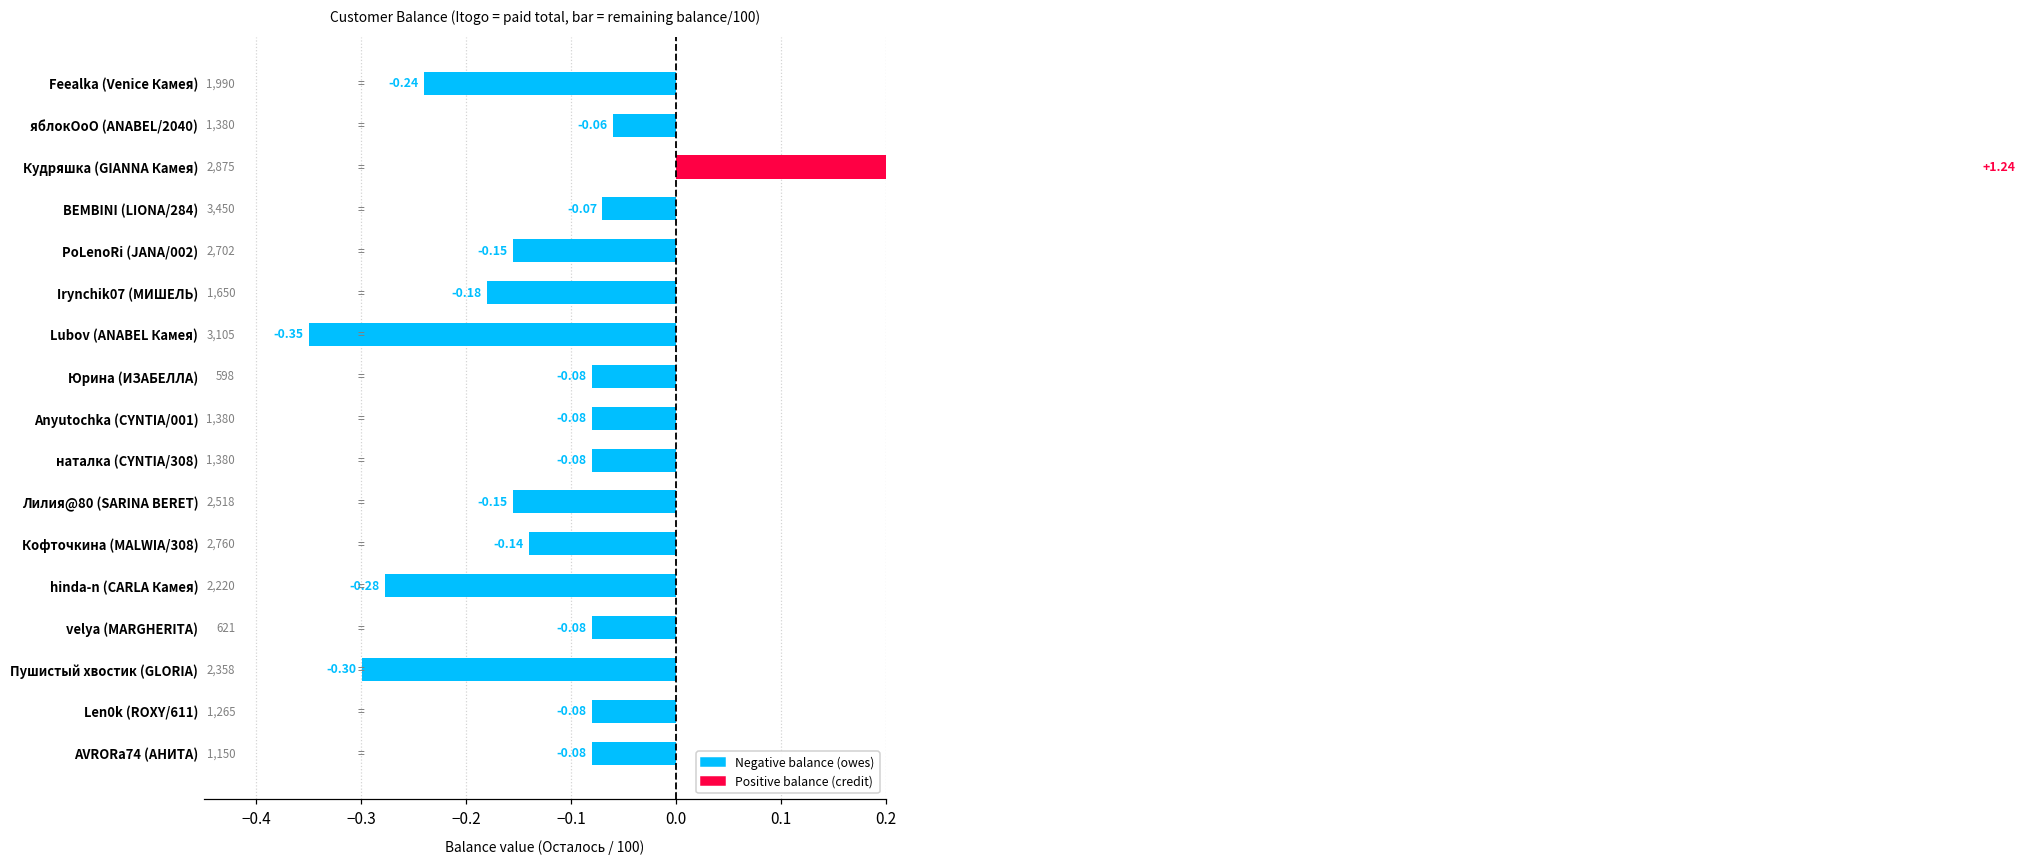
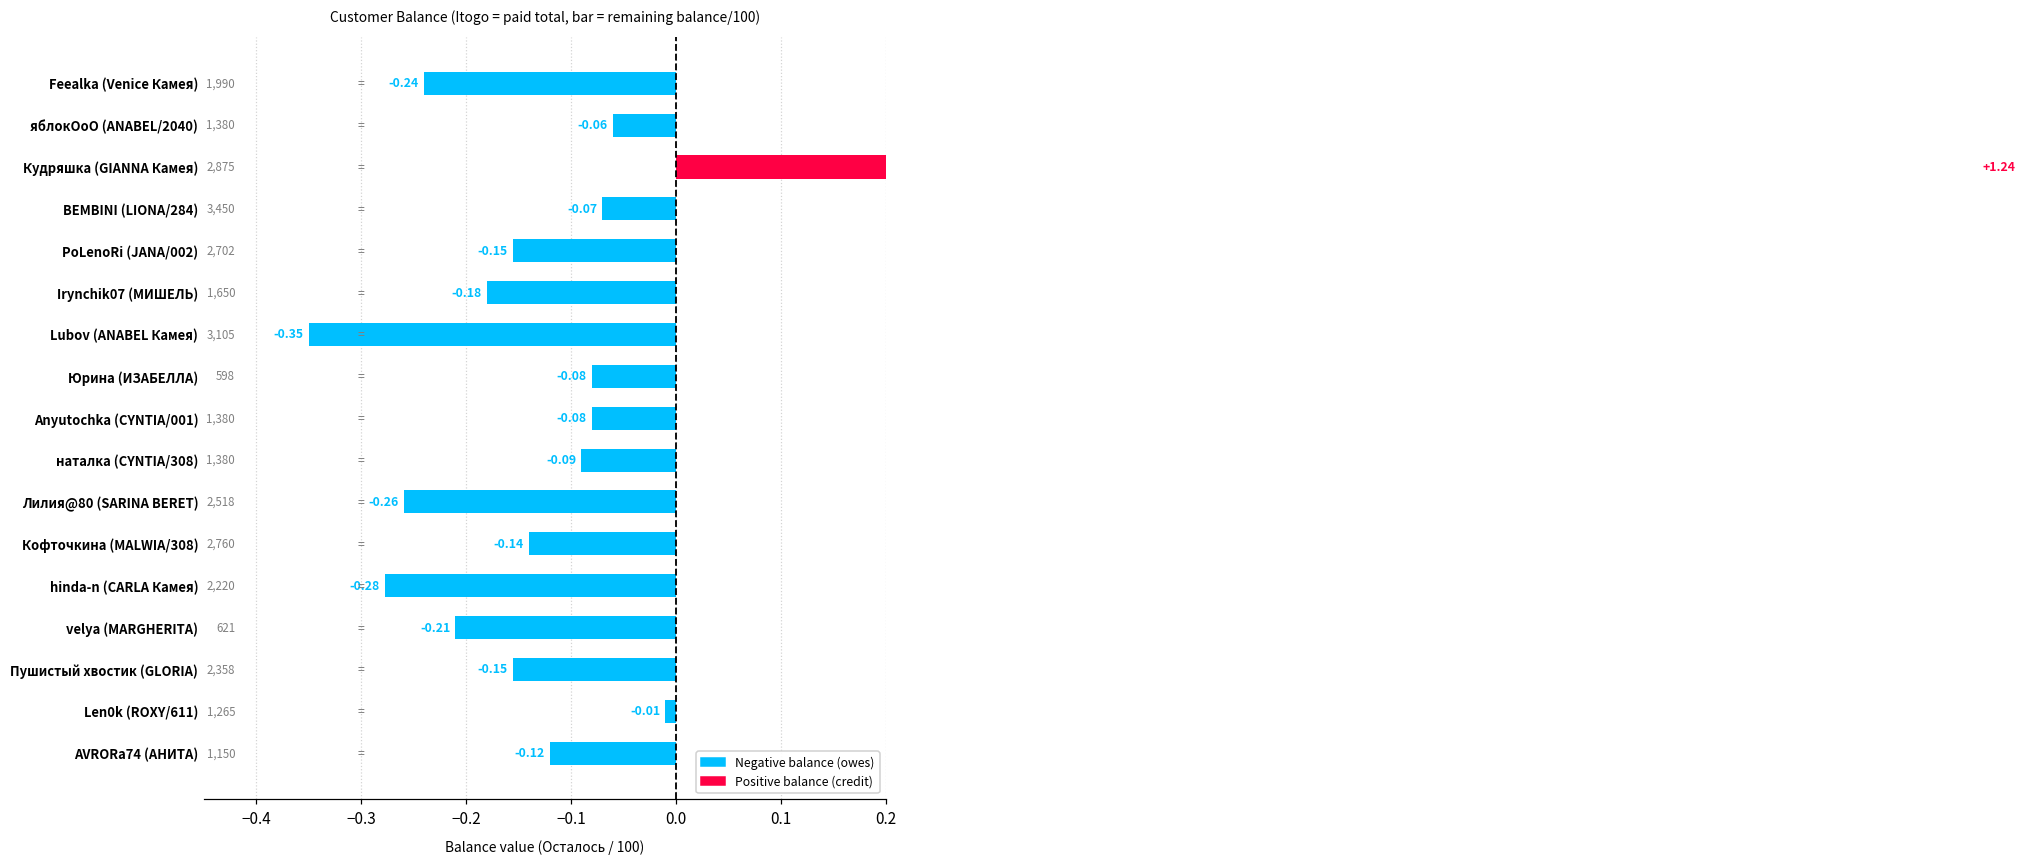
  {
    "Feealka (Venice Камея)": -0.24,
    "яблокОоО (ANABEL/2040)": -0.06,
    "BEMBINI (LIONA/284)": -0.07,
    "PoLenoRi (JANA/002)": -0.15,
    "Irynchik07 (МИШЕЛЬ)": -0.18,
    "Lubov (ANABEL Камея)": -0.35,
    "Юрина (ИЗАБЕЛЛА)": -0.08,
    "Anyutochka (CYNTIA/001)": -0.08,
-   "наталка (CYNTIA/308)": -0.08,
-   "Лилия@80 (SARINA BERET)": -0.15,
+   "наталка (CYNTIA/308)": -0.09,
+   "Лилия@80 (SARINA BERET)": -0.26,
    "Кофточкина (MALWIA/308)": -0.14,
-   "velya (MARGHERITA)": -0.08,
-   "Пушистый хвостик (GLORIA)": -0.30,
-   "Len0k (ROXY/611)": -0.08,
-   "AVRORa74 (АНИТА)": -0.08
+   "velya (MARGHERITA)": -0.21,
+   "Пушистый хвостик (GLORIA)": -0.15,
+   "Len0k (ROXY/611)": -0.01,
+   "AVRORa74 (АНИТА)": -0.12
  }
